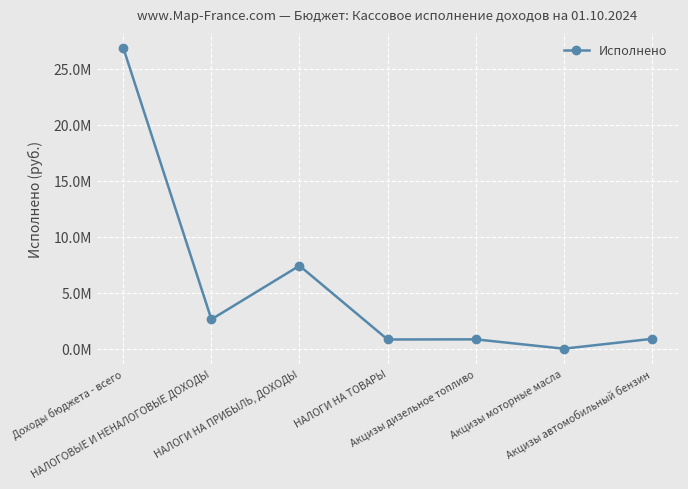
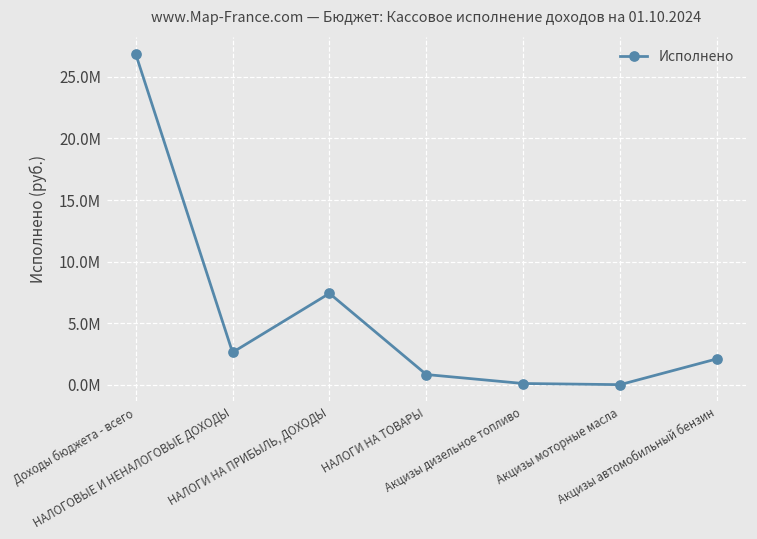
  {
    "Доходы бюджета - всего": 26900000,
    "НАЛОГОВЫЕ И НЕНАЛОГОВЫЕ ДОХОДЫ": 2600000,
    "НАЛОГИ НА ПРИБЫЛЬ, ДОХОДЫ": 7400000,
    "НАЛОГИ НА ТОВАРЫ": 800000,
-   "Акцизы дизельное топливо": 800000,
+   "Акцизы дизельное топливо": 100000,
    "Акцизы моторные масла": 0,
-   "Акцизы автомобильный бензин": 900000
+   "Акцизы автомобильный бензин": 2100000
  }
